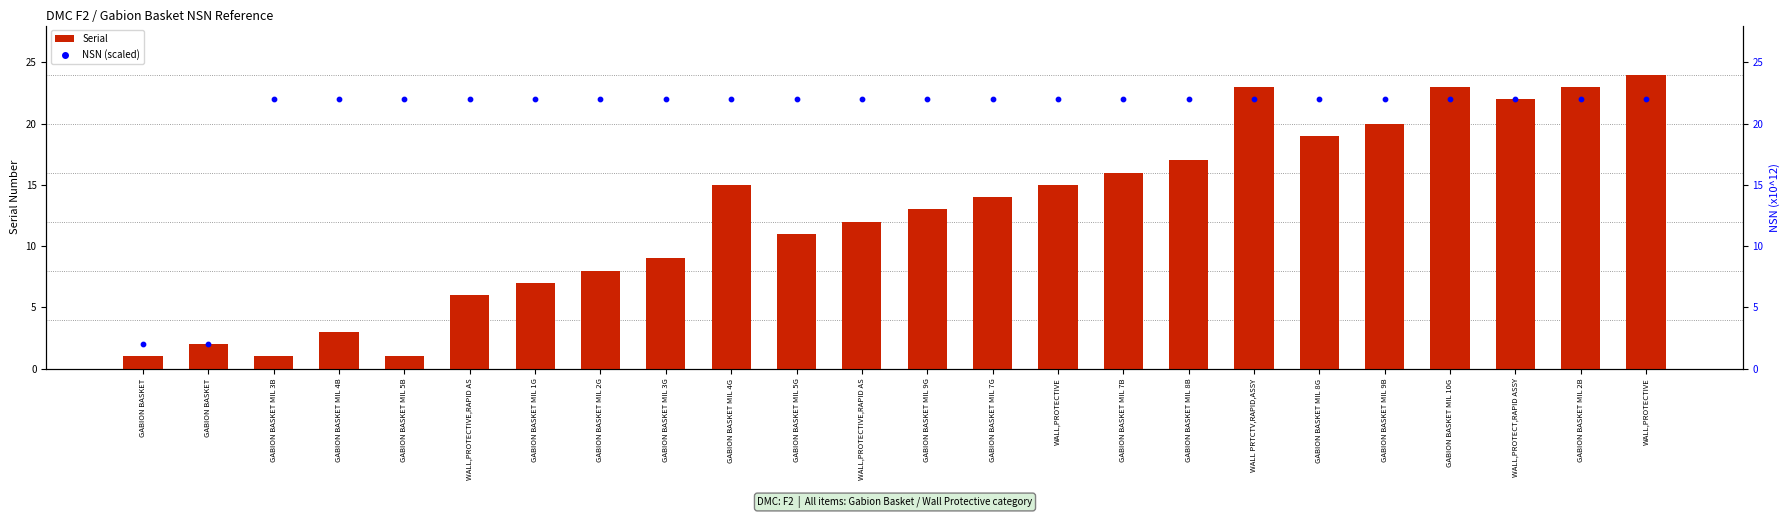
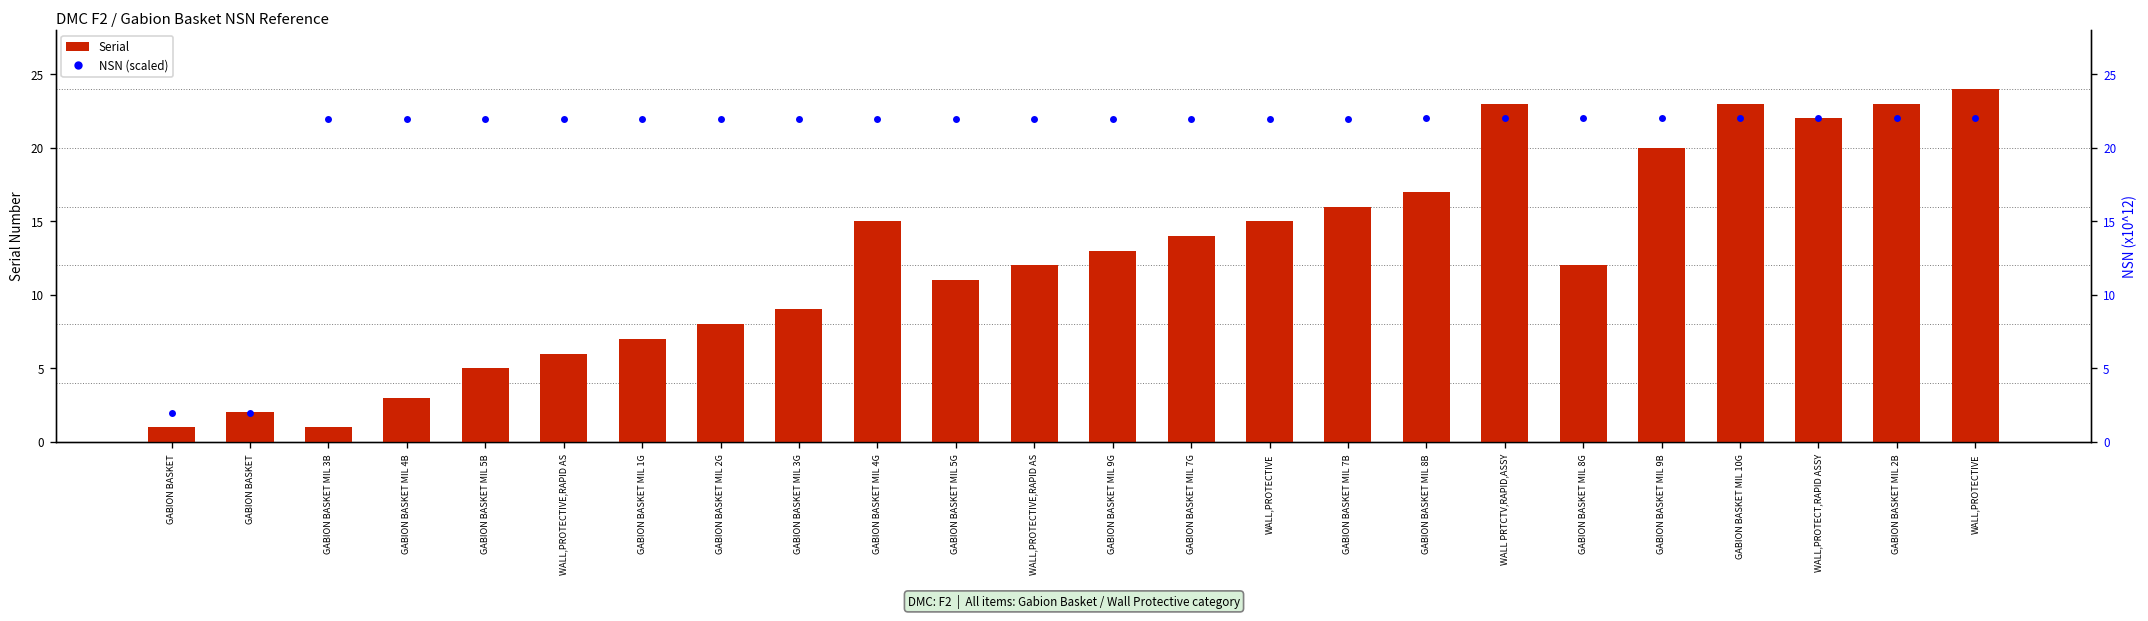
  {
    "Serial": {
      "GABION BASKET MIL 3B": 1,
      "GABION BASKET MIL 4B": 3,
-     "GABION BASKET MIL 5B": 1,
+     "GABION BASKET MIL 5B": 5,
      "GABION BASKET MIL 1G": 7,
      "GABION BASKET MIL 2G": 8,
      "GABION BASKET MIL 3G": 9,
      "GABION BASKET MIL 4G": 15,
      "GABION BASKET MIL 5G": 11,
      "GABION BASKET MIL 9G": 13,
      "GABION BASKET MIL 7G": 14,
      "GABION BASKET MIL 7B": 16,
      "GABION BASKET MIL 8B": 17,
      "WALL PRTCTV,RAPID,ASSY": 23,
-     "GABION BASKET MIL 8G": 19,
+     "GABION BASKET MIL 8G": 12,
      "GABION BASKET MIL 9B": 20,
      "GABION BASKET MIL 10G": 23,
      "WALL,PROTECT,RAPID ASSY": 22,
      "GABION BASKET MIL 2B": 23
    }
  }
